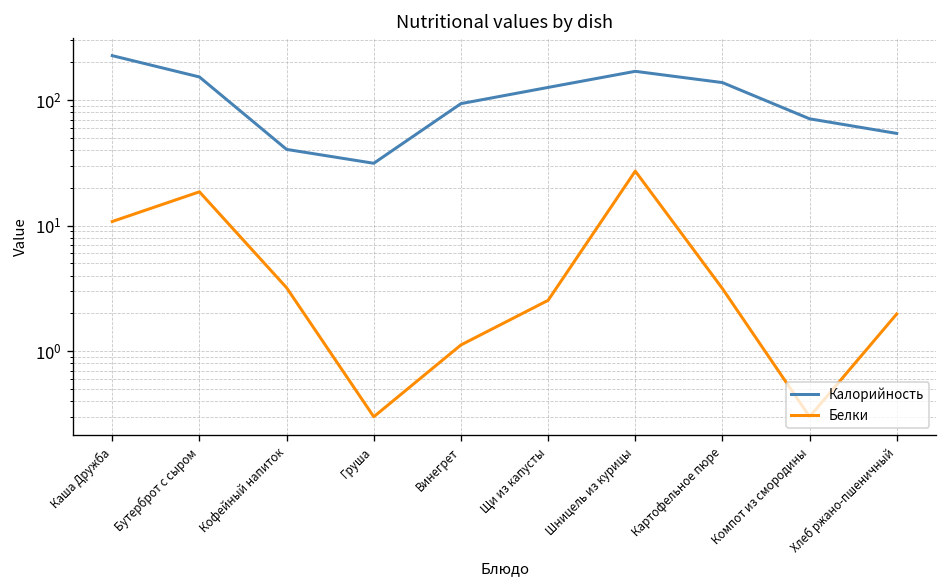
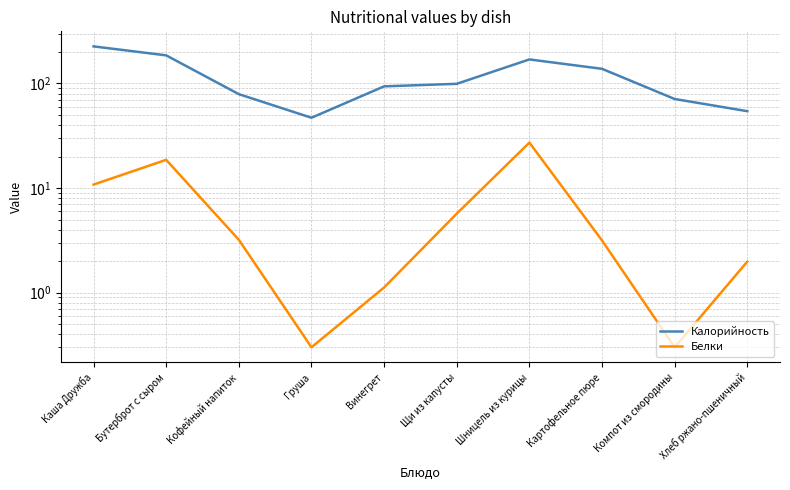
  {
    "Калорийность": {
      "Каша Дружба": 230,
-     "Бутерброт с сыром": 150,
-     "Кофейный напиток": 41,
-     "Груша": 31,
+     "Бутерброт с сыром": 190,
+     "Кофейный напиток": 80,
+     "Груша": 50,
      "Винегрет": 90,
-     "Щи из капусты": 130,
+     "Щи из капусты": 100,
      "Шницель из курицы": 170,
      "Картофельное пюре": 140,
      "Компот из смородины": 70,
      "Хлеб ржано-пшеничный": 50
    },
    "Белки": {
      "Каша Дружба": 11,
      "Бутерброт с сыром": 19,
      "Кофейный напиток": 3.2,
      "Груша": 0.3,
      "Винегрет": 1.1,
-     "Щи из капусты": 2.5,
+     "Щи из капусты": 6,
      "Шницель из курицы": 27,
      "Картофельное пюре": 3.2,
      "Хлеб ржано-пшеничный": 2.0
    }
  }
